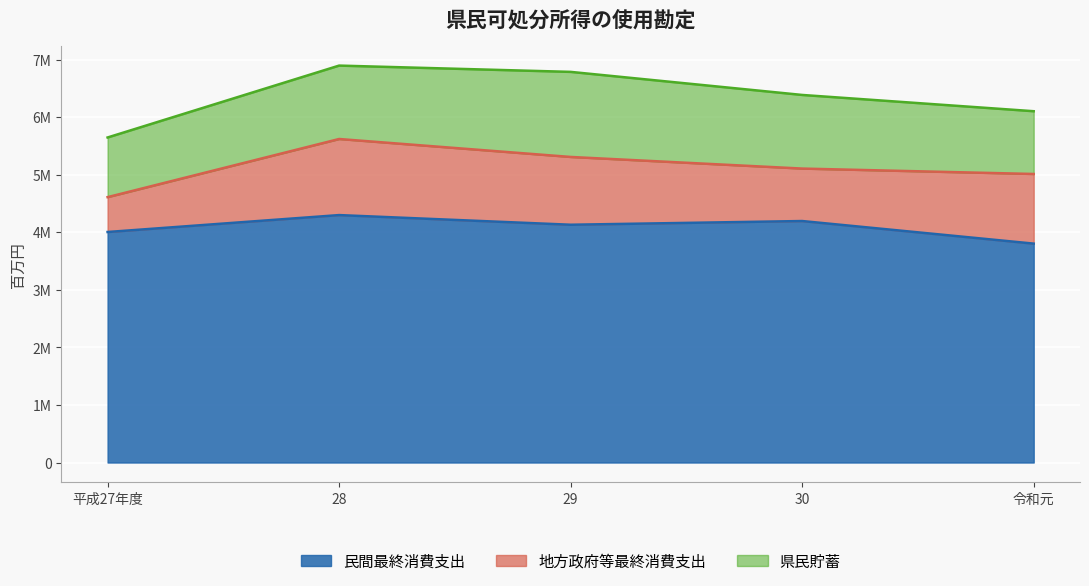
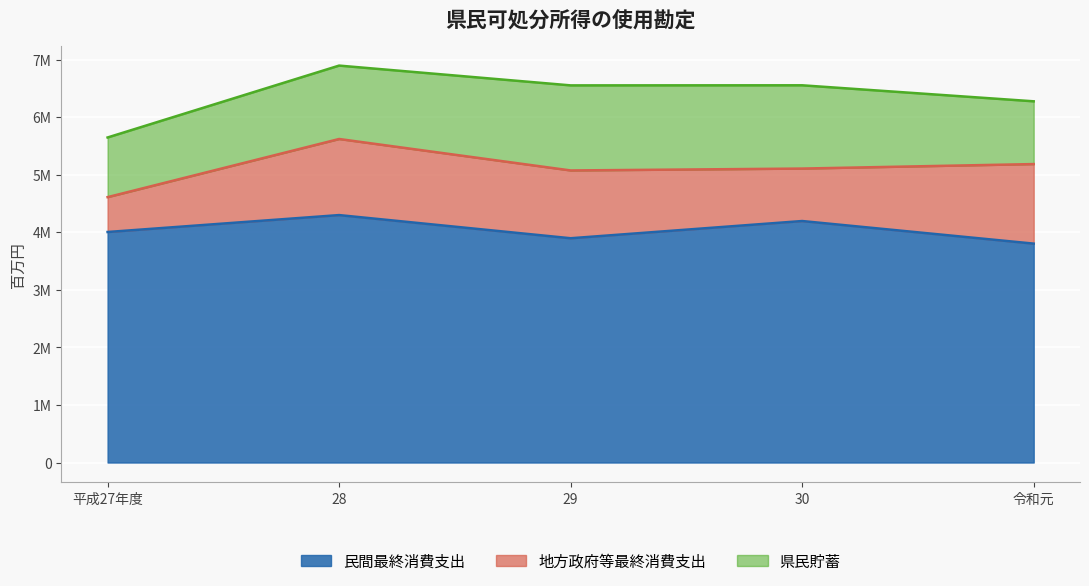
  {
    "民間最終消費支出": {
      "平成27年度": 4000000,
      "28": 4300000,
-     "29": 4100000,
+     "29": 3900000,
      "30": 4200000,
      "令和元": 3800000
    },
    "地方政府等最終消費支出": {
      "平成27年度": 600000,
      "28": 1300000,
      "29": 1200000,
      "30": 900000,
-     "令和元": 1200000
+     "令和元": 1400000
    },
    "県民貯蓄": {
      "平成27年度": 1000000,
      "28": 1300000,
      "29": 1500000,
-     "30": 1300000,
+     "30": 1400000,
      "令和元": 1100000
    }
  }
